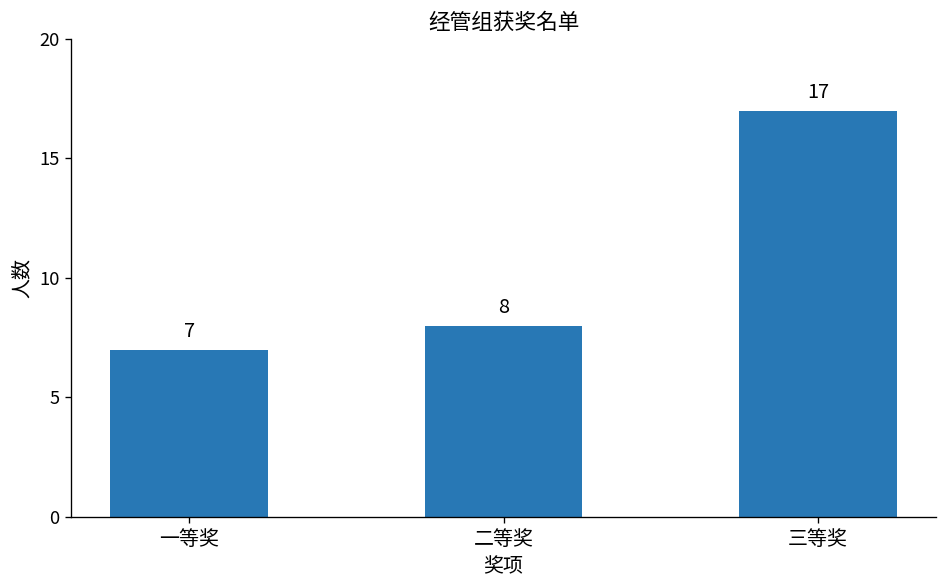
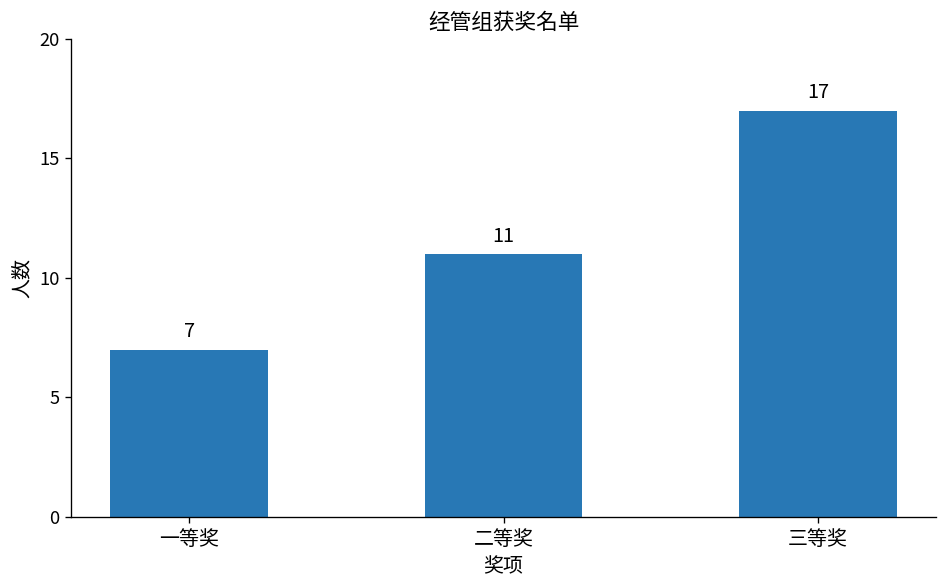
  {
    "一等奖": 7,
-   "二等奖": 8,
+   "二等奖": 11,
    "三等奖": 17
  }
